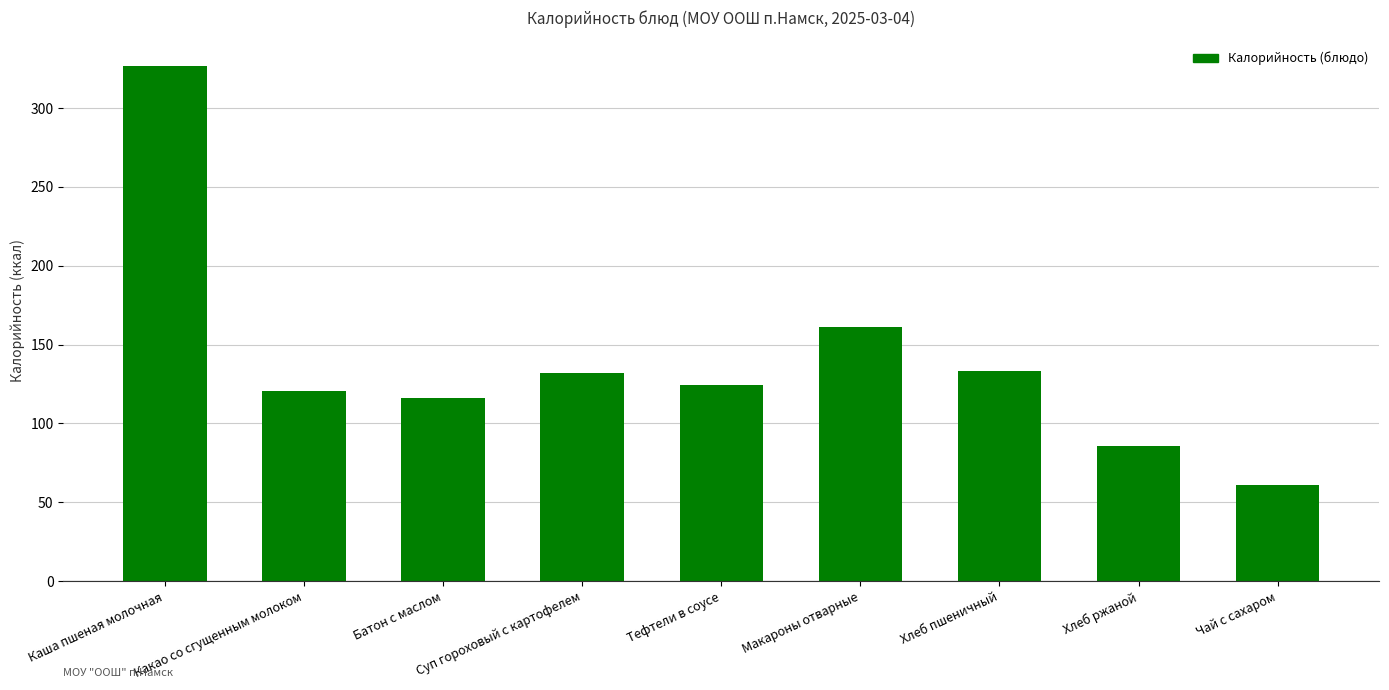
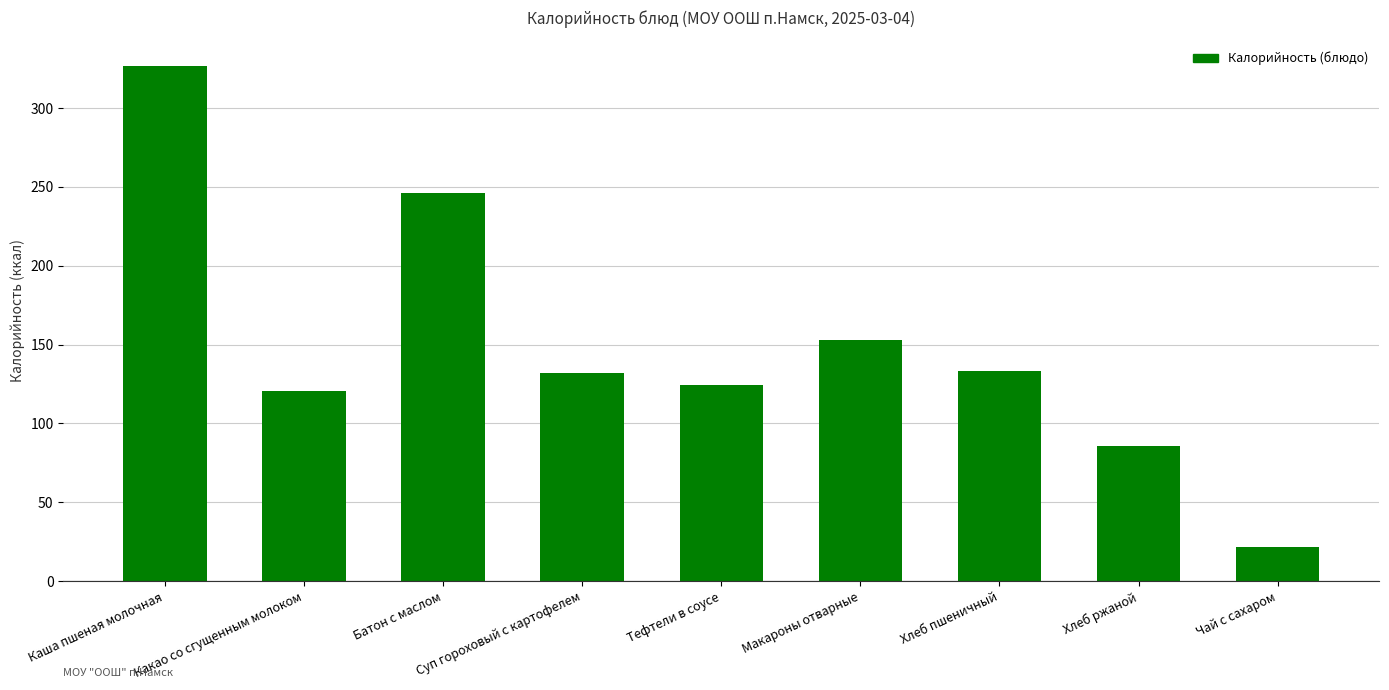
  {
    "Каша пшеная молочная": 327,
    "Какао со сгущенным молоком": 121,
-   "Батон с маслом": 116,
+   "Батон с маслом": 246,
    "Суп гороховый с картофелем": 132,
    "Тефтели в соусе": 124,
-   "Макароны отварные": 161,
+   "Макароны отварные": 153,
    "Хлеб пшеничный": 134,
    "Хлеб ржаной": 86,
-   "Чай с сахаром": 61
+   "Чай с сахаром": 22
  }
